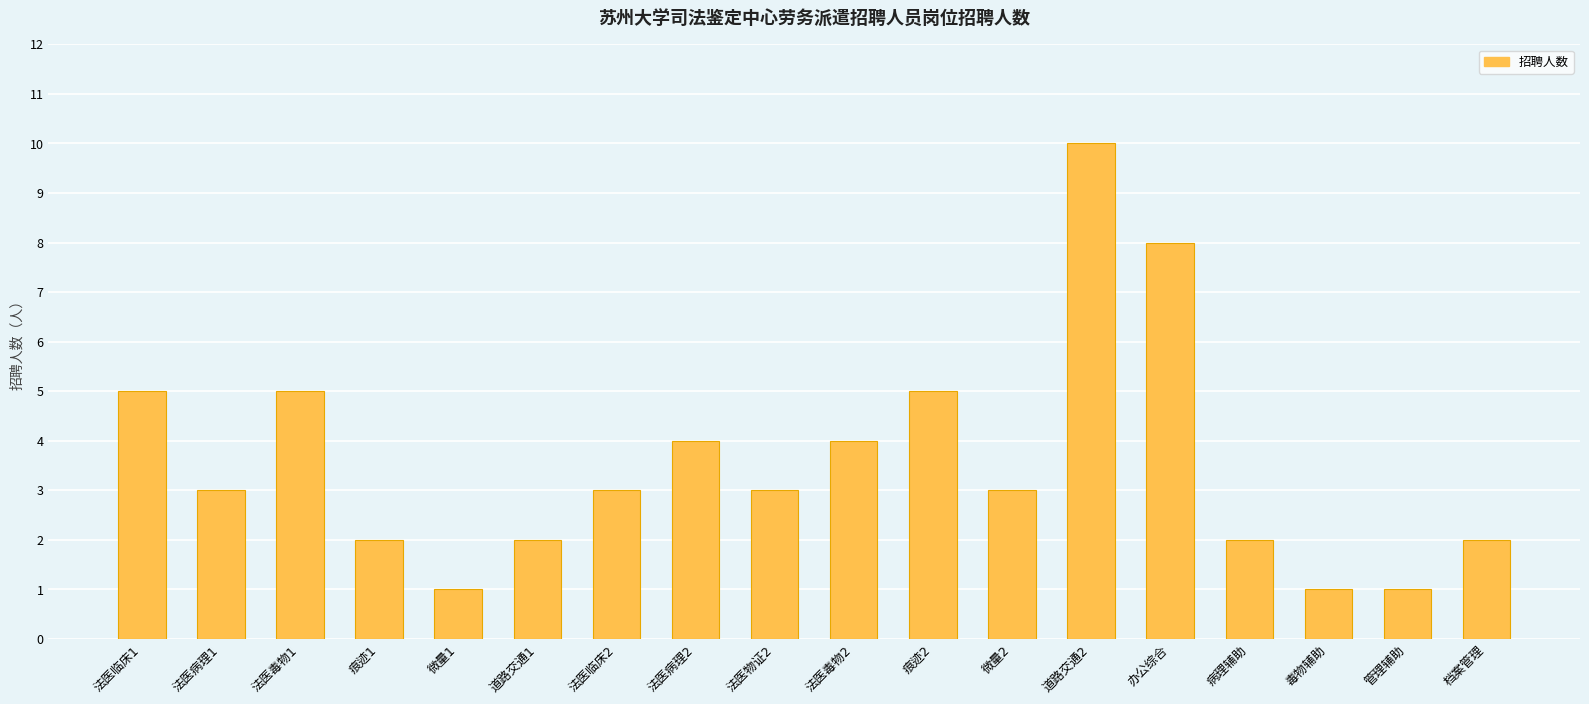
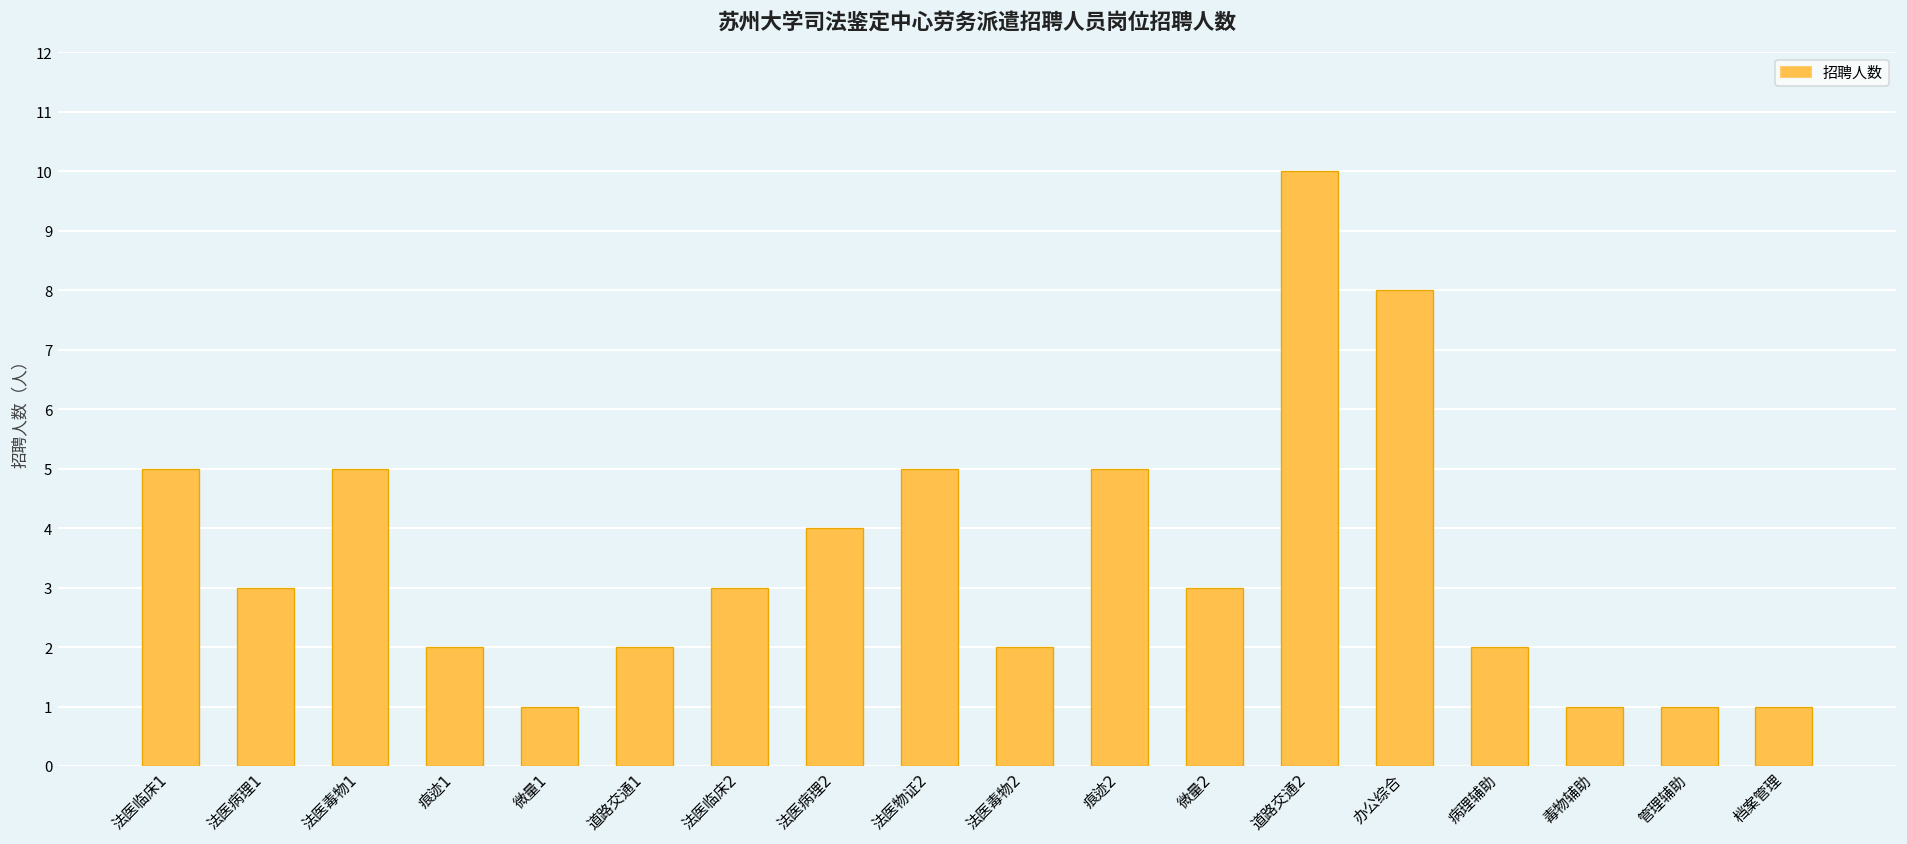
  {
    "法医临床1": 5,
    "法医病理1": 3,
    "法医毒物1": 5,
    "痕迹1": 2,
    "微量1": 1,
    "道路交通1": 2,
    "法医临床2": 3,
    "法医病理2": 4,
-   "法医物证2": 3,
-   "法医毒物2": 4,
+   "法医物证2": 5,
+   "法医毒物2": 2,
    "痕迹2": 5,
    "微量2": 3,
    "道路交通2": 10,
    "办公综合": 8,
    "病理辅助": 2,
    "毒物辅助": 1,
    "管理辅助": 1,
-   "档案管理": 2
+   "档案管理": 1
  }
